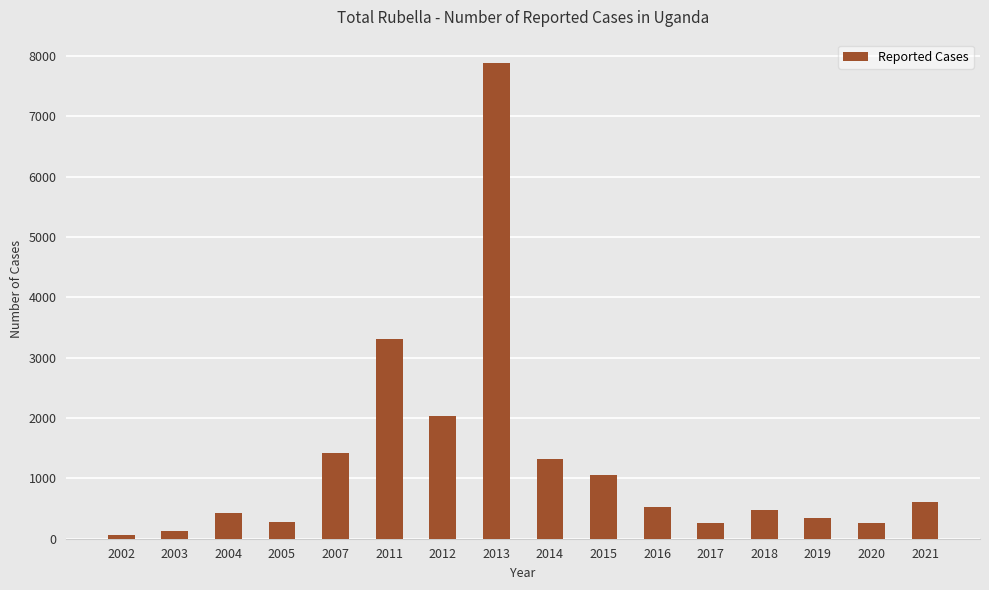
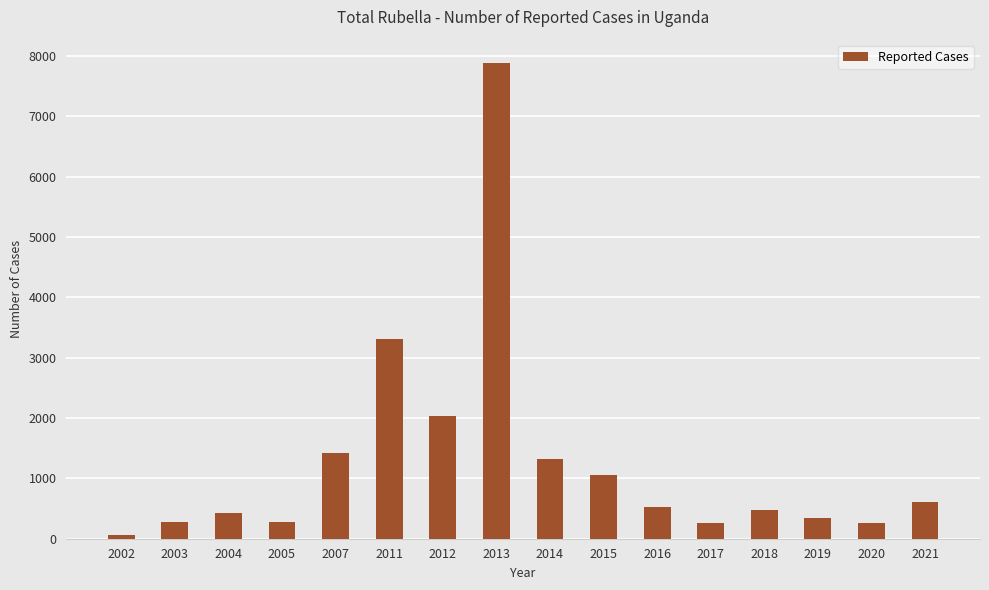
  {
    "2002": 100,
-   "2003": 100,
+   "2003": 300,
    "2004": 400,
    "2005": 300,
    "2007": 1400,
    "2011": 3300,
    "2012": 2000,
    "2013": 7900,
    "2014": 1300,
    "2015": 1100,
    "2016": 500,
    "2017": 300,
    "2018": 500,
    "2019": 300,
    "2020": 300,
    "2021": 600
  }
